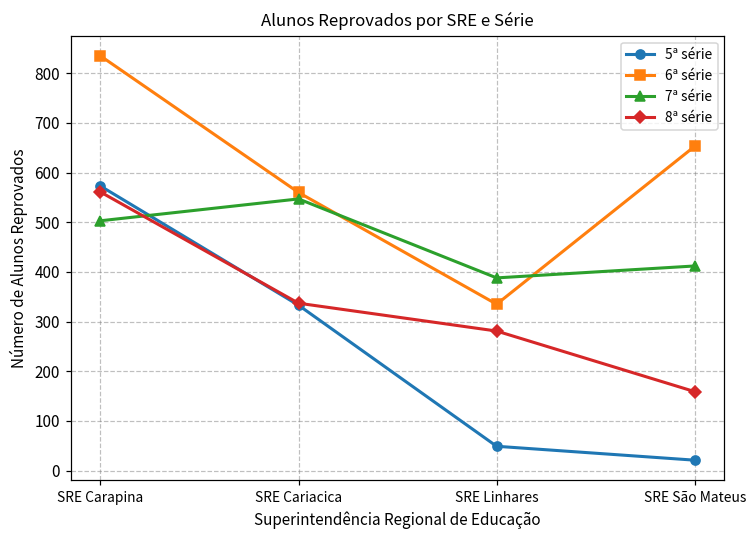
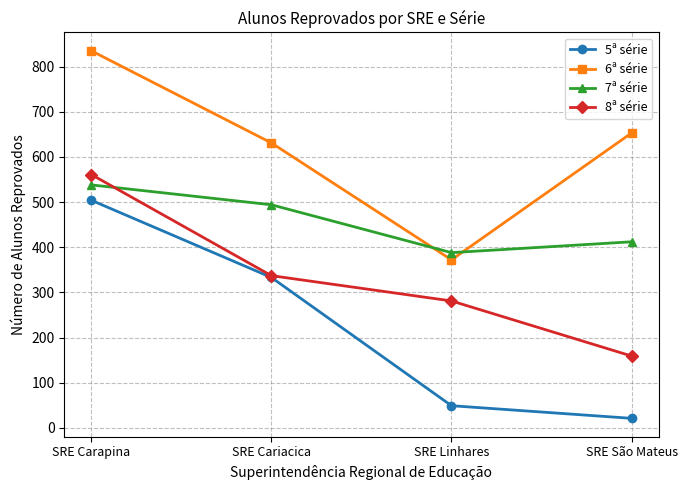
  {
    "5ª série": {
-     "SRE Carapina": 570,
+     "SRE Carapina": 500,
      "SRE Linhares": 50,
      "SRE São Mateus": 20
    },
    "6ª série": {
      "SRE Carapina": 840,
-     "SRE Cariacica": 560,
-     "SRE Linhares": 340,
+     "SRE Cariacica": 630,
+     "SRE Linhares": 370,
      "SRE São Mateus": 650
    },
    "7ª série": {
-     "SRE Carapina": 500,
-     "SRE Cariacica": 550,
+     "SRE Carapina": 540,
+     "SRE Cariacica": 490,
      "SRE Linhares": 390,
      "SRE São Mateus": 410
    },
    "8ª série": {
      "SRE Carapina": 560,
      "SRE Linhares": 280,
      "SRE São Mateus": 160
    }
  }
